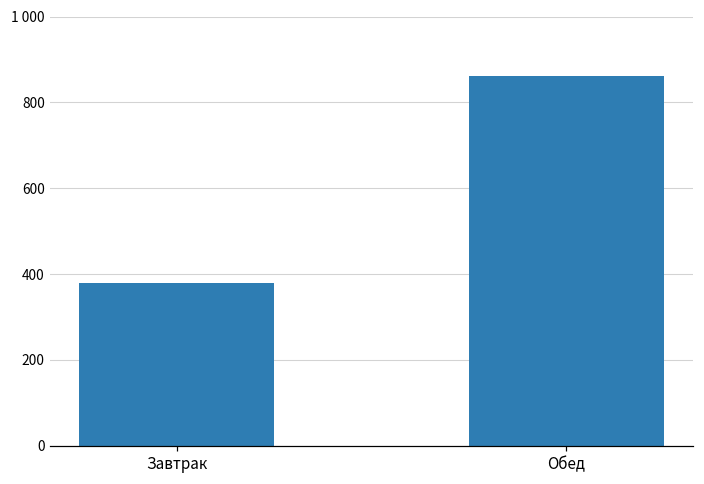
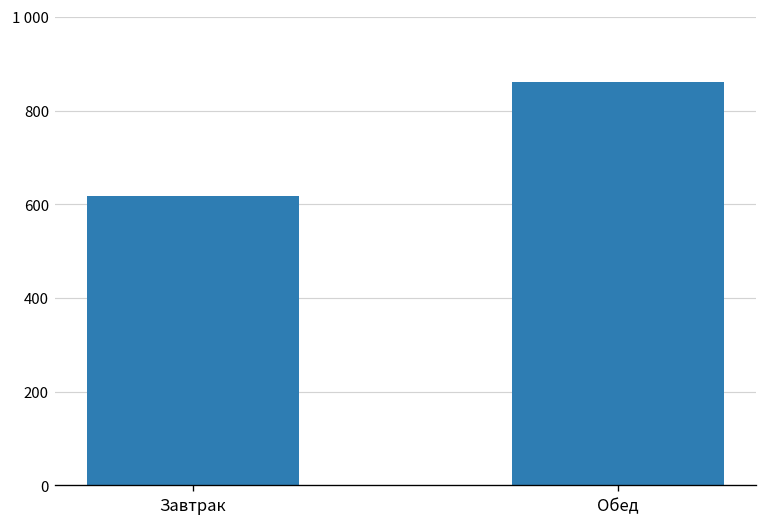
  {
-   "Завтрак": 380,
+   "Завтрак": 620,
    "Обед": 860
  }
